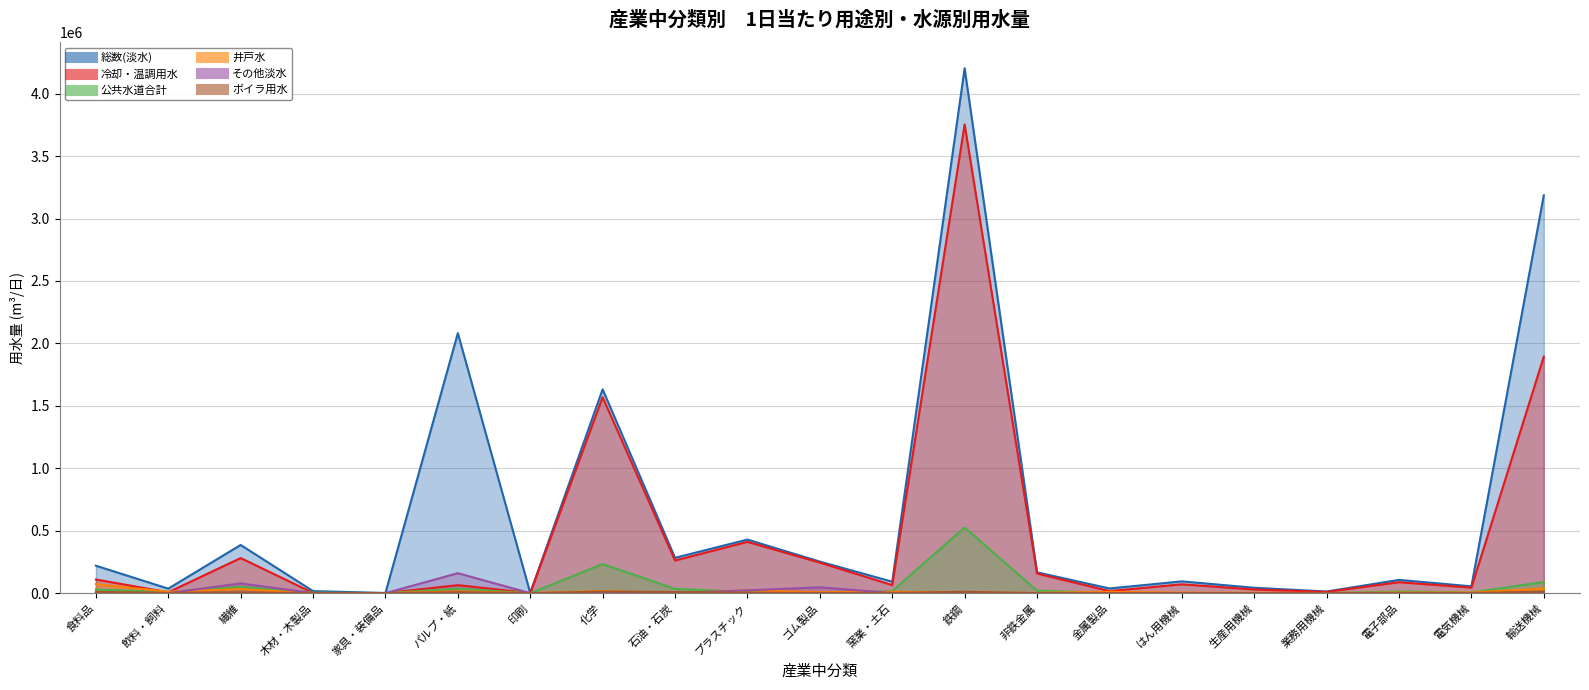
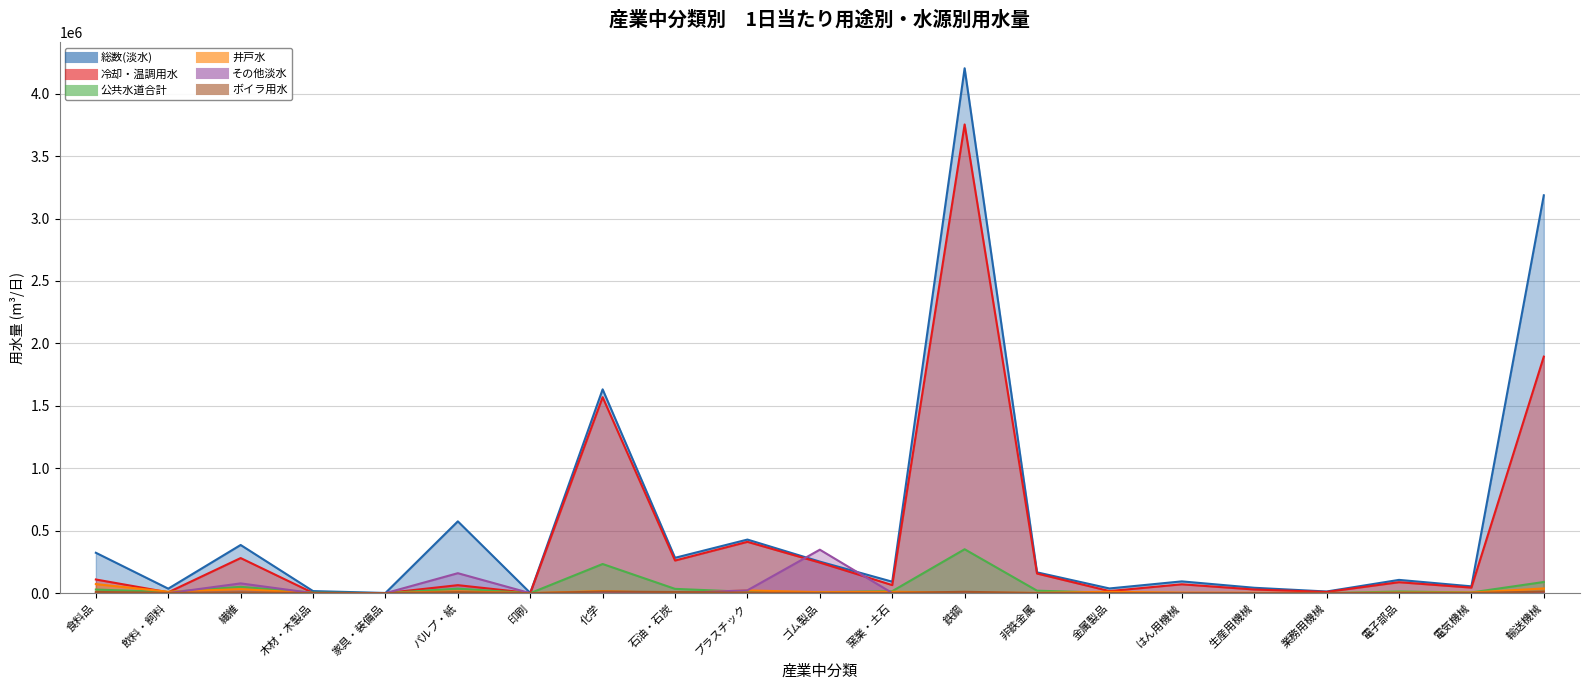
  {
    "総数(淡水)": {
-     "食料品": 220000,
+     "食料品": 320000,
      "飲料・飼料": 40000,
      "繊維": 390000,
-     "パルプ・紙": 2080000,
+     "パルプ・紙": 580000,
      "化学": 1630000,
      "石油・石炭": 280000,
      "窯業・土石": 90000,
      "鉄鋼": 4200000,
      "金属製品": 40000,
      "はん用機械": 90000,
      "輸送機械": 3190000
    },
    "公共水道合計": {
      "パルプ・紙": 40000,
      "化学": 230000,
      "石油・石炭": 30000,
-     "鉄鋼": 530000,
+     "鉄鋼": 350000,
      "輸送機械": 90000
    },
    "その他淡水": {
      "繊維": 80000,
      "パルプ・紙": 160000,
-     "ゴム製品": 50000
+     "ゴム製品": 350000
    }
  }
